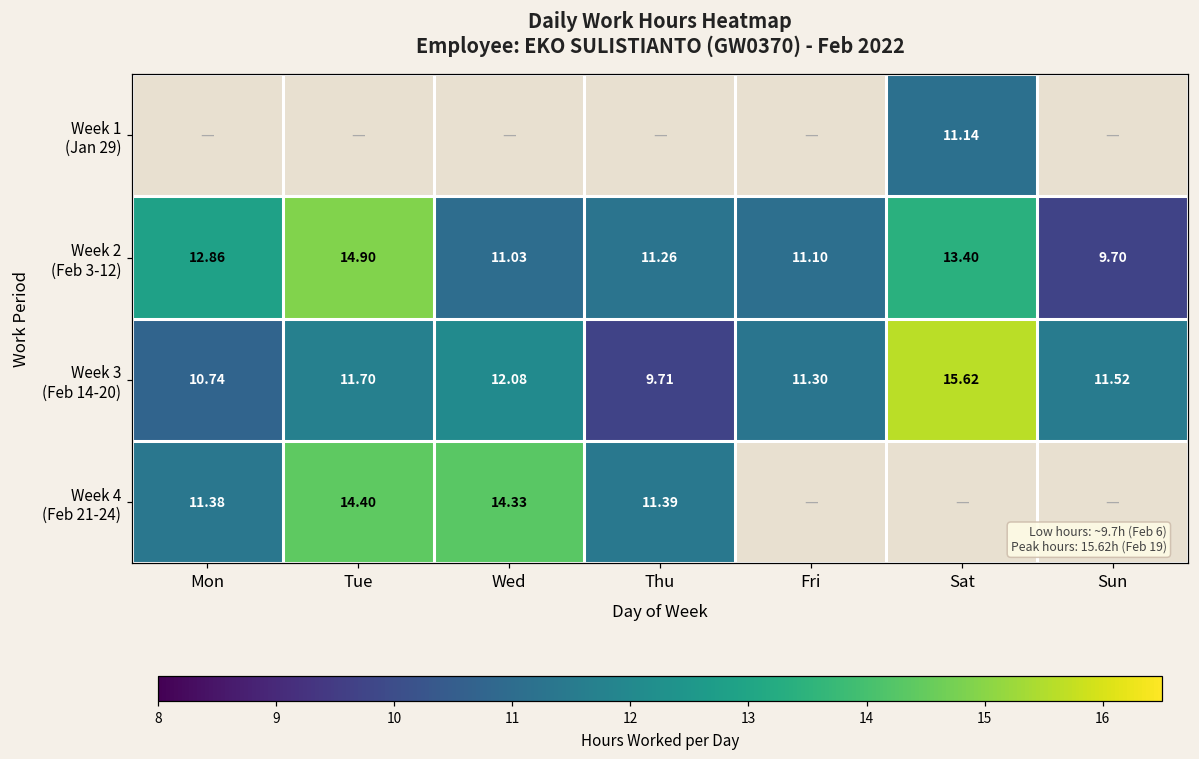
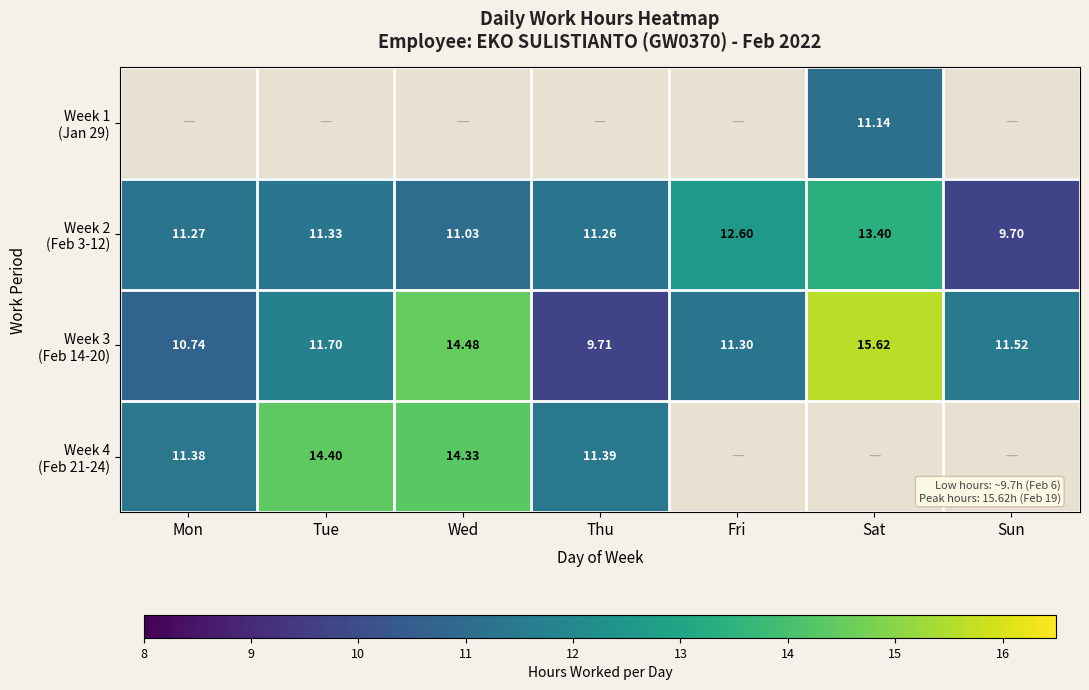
  {
    "Week 1 (Jan 29)": {
      "Sat": 11.14
    },
    "Week 2 (Feb 3-12)": {
-     "Mon": 12.86,
-     "Tue": 14.90,
+     "Mon": 11.27,
+     "Tue": 11.33,
      "Wed": 11.03,
      "Thu": 11.26,
-     "Fri": 11.10,
+     "Fri": 12.60,
      "Sat": 13.40,
      "Sun": 9.70
    },
    "Week 3 (Feb 14-20)": {
      "Mon": 10.74,
      "Tue": 11.70,
-     "Wed": 12.08,
+     "Wed": 14.48,
      "Thu": 9.71,
      "Fri": 11.30,
      "Sat": 15.62,
      "Sun": 11.52
    },
    "Week 4 (Feb 21-24)": {
      "Mon": 11.38,
      "Tue": 14.40,
      "Wed": 14.33,
      "Thu": 11.39
    }
  }
